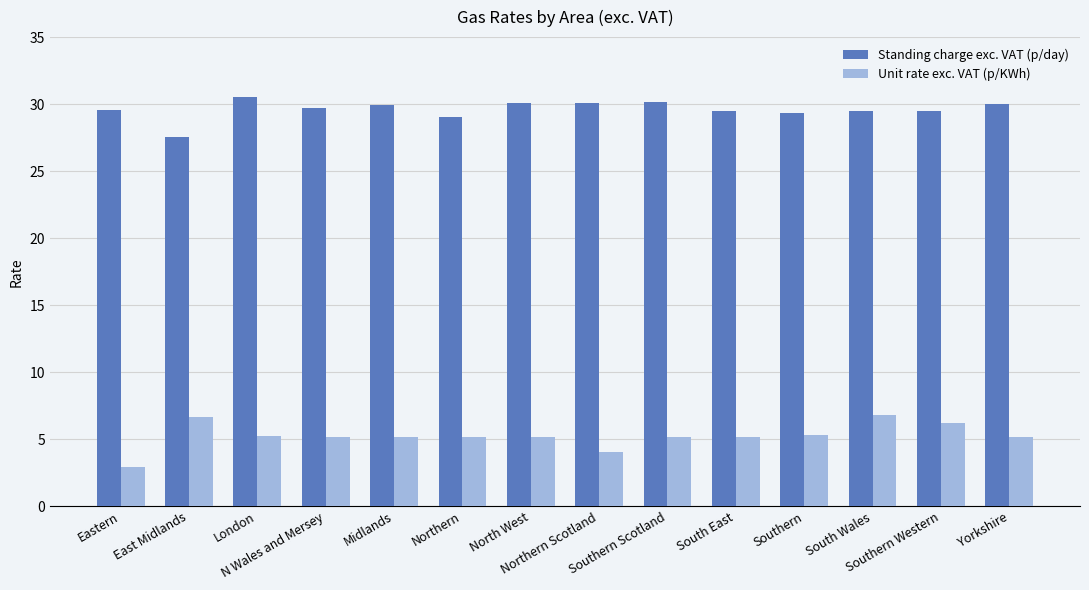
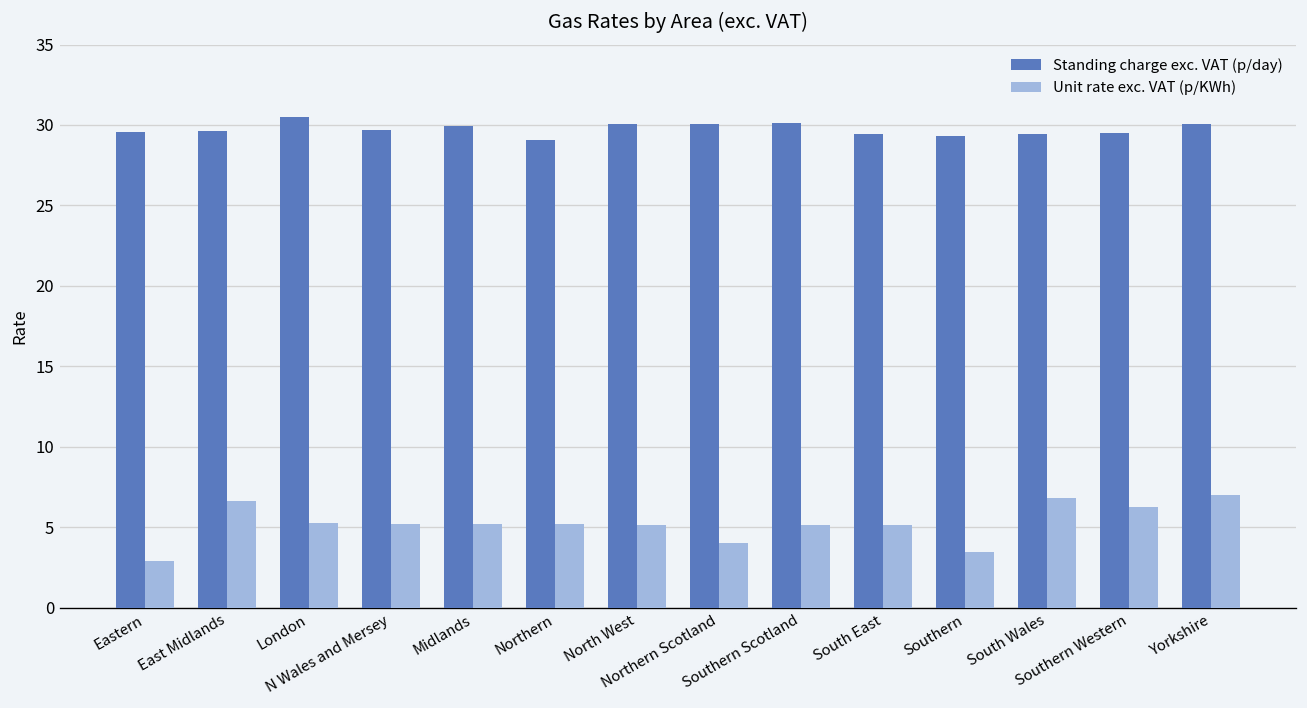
  {
    "Standing charge exc. VAT (p/day)": {
      "Eastern": 29.5,
-     "East Midlands": 27.6,
+     "East Midlands": 29.6,
      "London": 30.5,
      "N Wales and Mersey": 29.7,
      "Midlands": 29.9,
      "Northern": 29.1,
      "North West": 30.1,
      "Northern Scotland": 30.1,
      "Southern Scotland": 30.1,
      "South East": 29.5,
      "Southern": 29.3,
      "South Wales": 29.5,
      "Southern Western": 29.5,
      "Yorkshire": 30.0
    },
    "Unit rate exc. VAT (p/KWh)": {
      "Eastern": 2.9,
      "East Midlands": 6.6,
      "London": 5.3,
      "N Wales and Mersey": 5.2,
      "Midlands": 5.2,
      "Northern": 5.2,
      "North West": 5.1,
      "Northern Scotland": 4.0,
      "Southern Scotland": 5.1,
      "South East": 5.2,
-     "Southern": 5.3,
+     "Southern": 3.4,
      "South Wales": 6.8,
      "Southern Western": 6.2,
-     "Yorkshire": 5.2
+     "Yorkshire": 7.0
    }
  }
